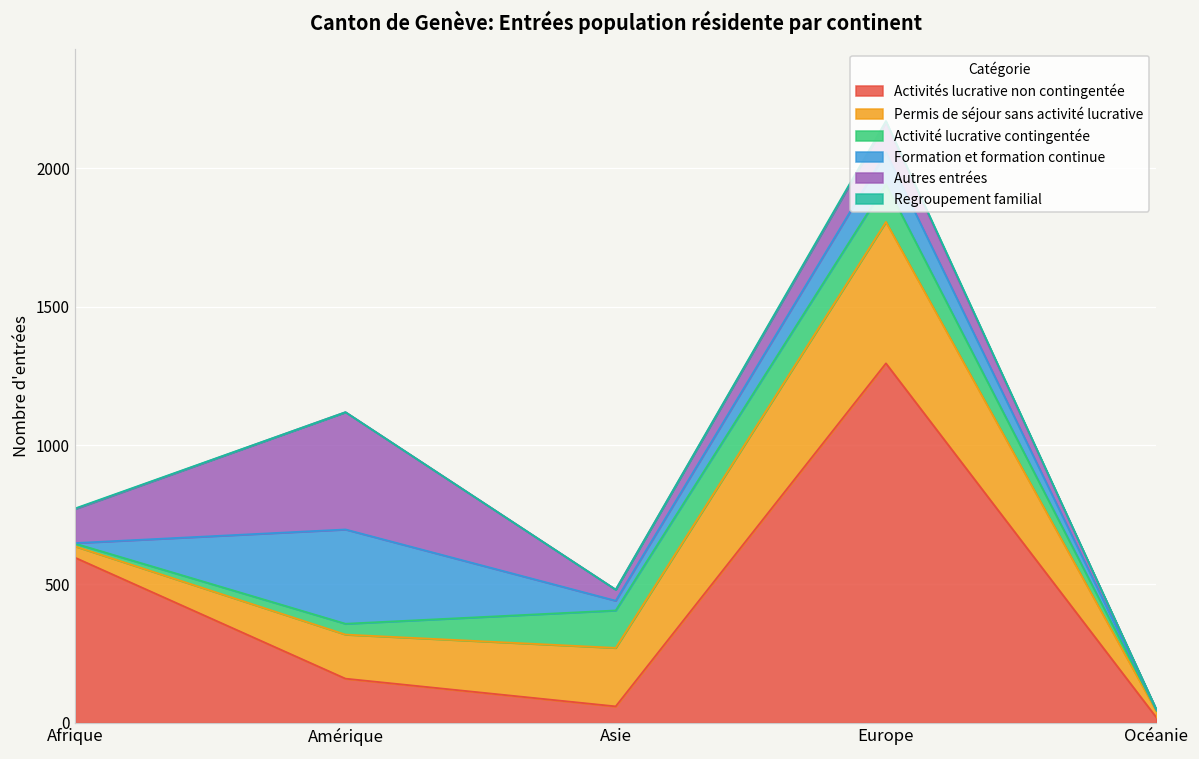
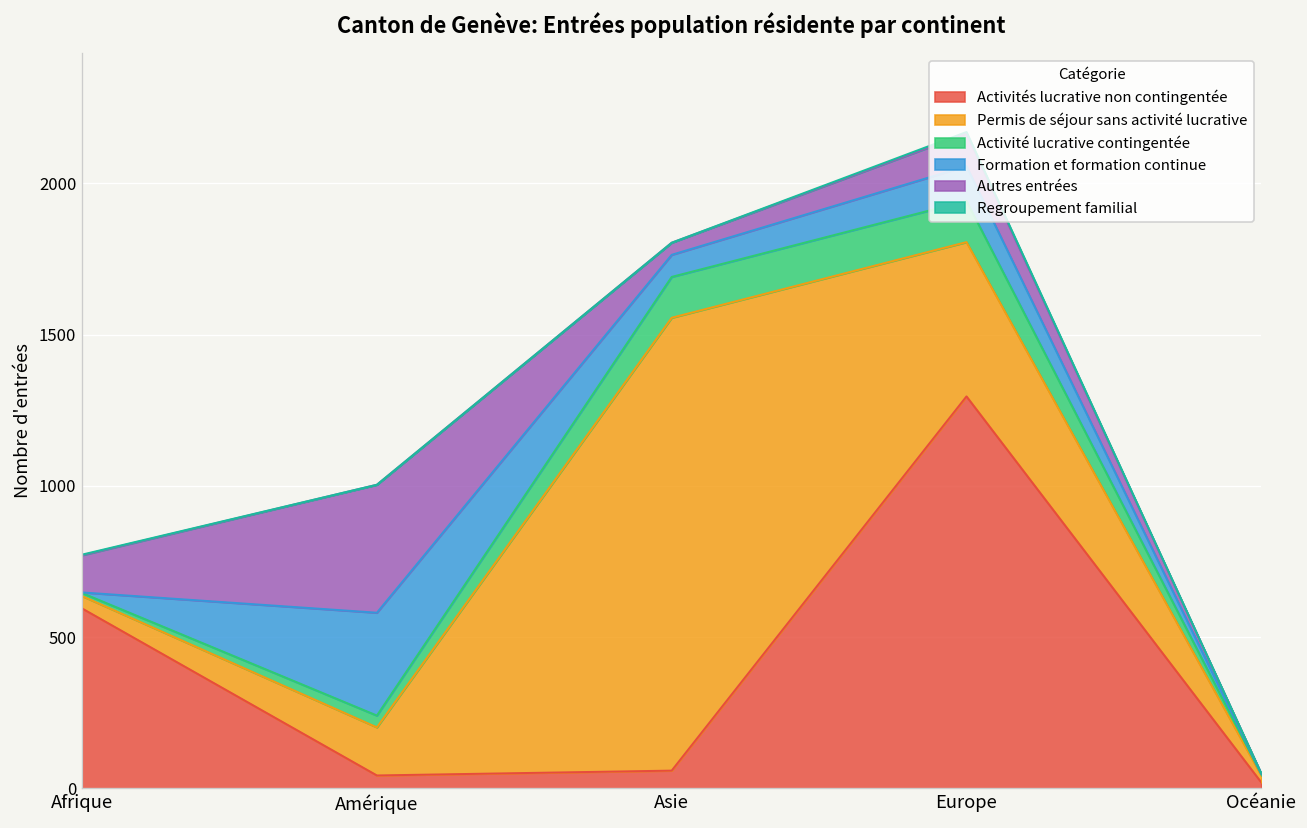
  {
    "Activités lucrative non contingentée": {
      "Afrique": 600,
-     "Amérique": 160,
+     "Amérique": 40,
      "Asie": 60,
      "Europe": 1300,
      "Océanie": 20
    },
    "Permis de séjour sans activité lucrative": {
      "Amérique": 160,
-     "Asie": 210,
+     "Asie": 1500,
      "Europe": 510
    },
    "Formation et formation continue": {
      "Amérique": 340,
-     "Asie": 40
+     "Asie": 70
    }
  }
